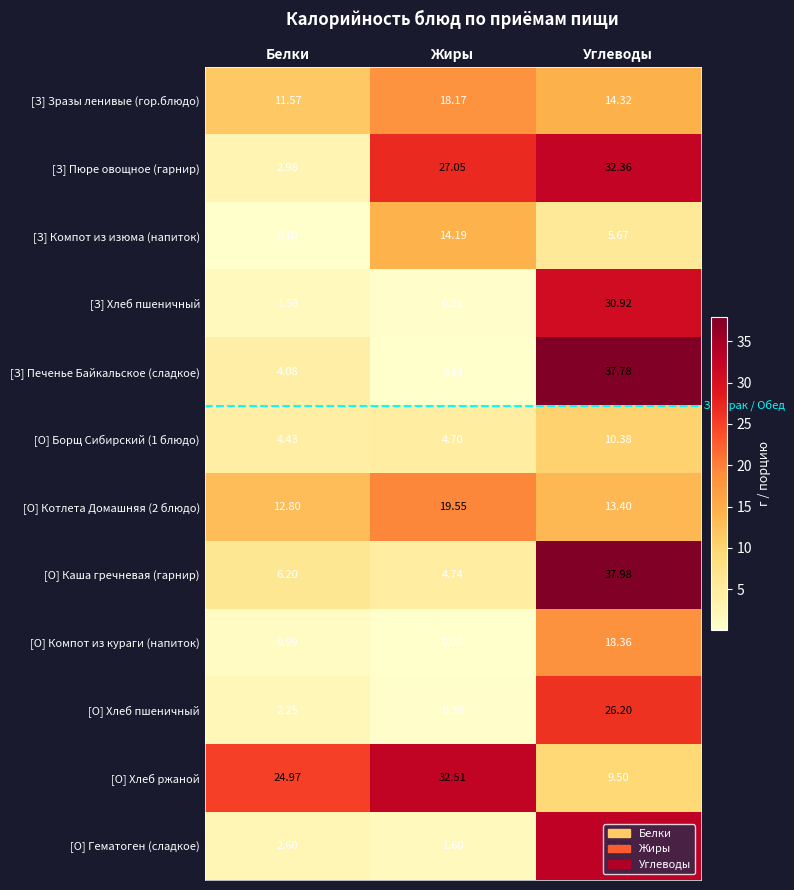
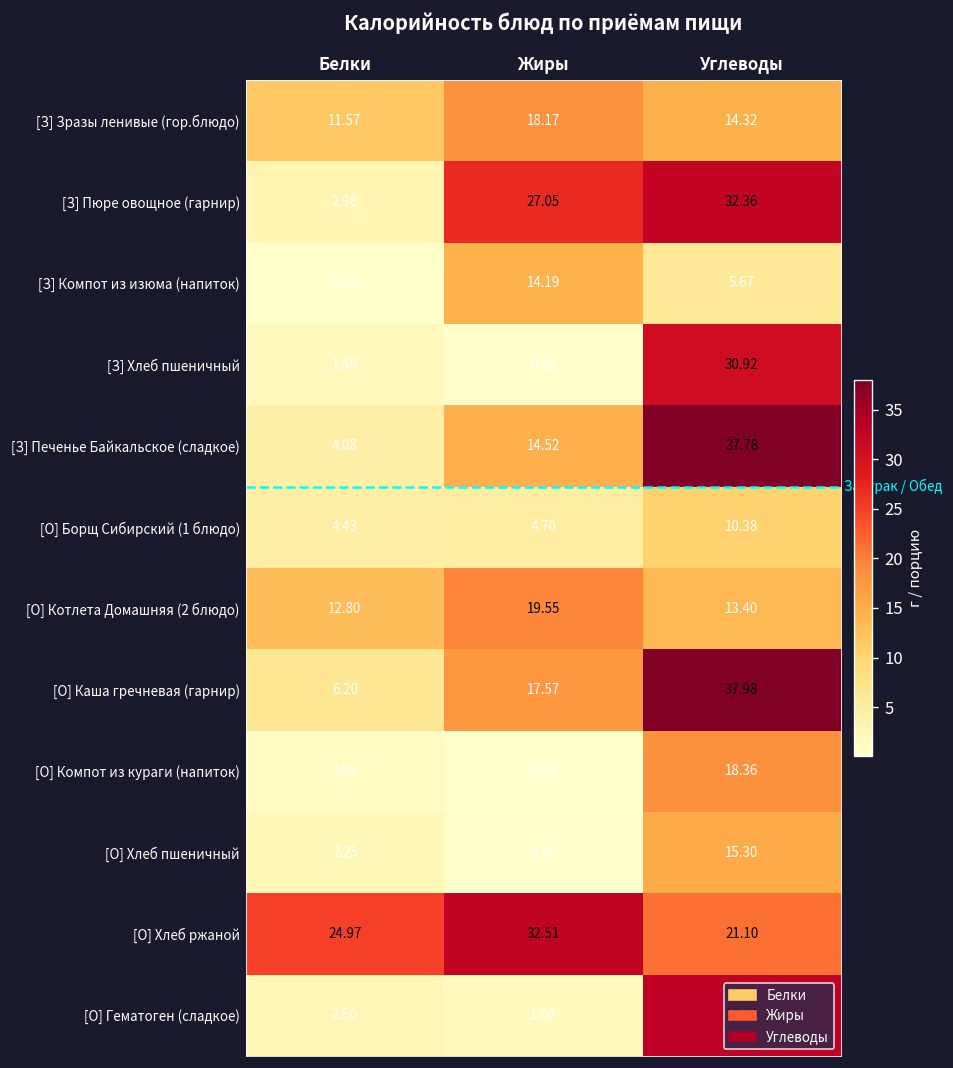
  {
    "[З] Зразы ленивые (гор.блюдо)": {
      "Белки": 11.57,
      "Жиры": 18.17,
      "Углеводы": 14.32
    },
    "[З] Пюре овощное (гарнир)": {
      "Белки": 2.98,
      "Жиры": 27.05,
      "Углеводы": 32.36
    },
    "[З] Компот из изюма (напиток)": {
      "Белки": 0.10,
      "Жиры": 14.19,
      "Углеводы": 5.67
    },
    "[З] Хлеб пшеничный": {
      "Белки": 1.58,
      "Жиры": 0.21,
      "Углеводы": 30.92
    },
    "[З] Печенье Байкальское (сладкое)": {
      "Белки": 4.08,
-     "Жиры": 0.11,
+     "Жиры": 14.52,
      "Углеводы": 37.78
    },
    "[О] Борщ Сибирский (1 блюдо)": {
      "Белки": 4.43,
      "Жиры": 4.70,
      "Углеводы": 10.38
    },
    "[О] Котлета Домашняя (2 блюдо)": {
      "Белки": 12.80,
      "Жиры": 19.55,
      "Углеводы": 13.40
    },
    "[О] Каша гречневая (гарнир)": {
      "Белки": 6.20,
-     "Жиры": 4.74,
+     "Жиры": 17.57,
      "Углеводы": 37.98
    },
    "[О] Компот из кураги (напиток)": {
      "Белки": 0.99,
      "Жиры": 0.06,
      "Углеводы": 18.36
    },
    "[О] Хлеб пшеничный": {
      "Белки": 2.25,
      "Жиры": 0.30,
-     "Углеводы": 26.20
+     "Углеводы": 15.30
    },
    "[О] Хлеб ржаной": {
      "Белки": 24.97,
      "Жиры": 32.51,
-     "Углеводы": 9.50
+     "Углеводы": 21.10
    },
    "[О] Гематоген (сладкое)": {
      "Белки": 2.60,
      "Жиры": 1.60
    }
  }
